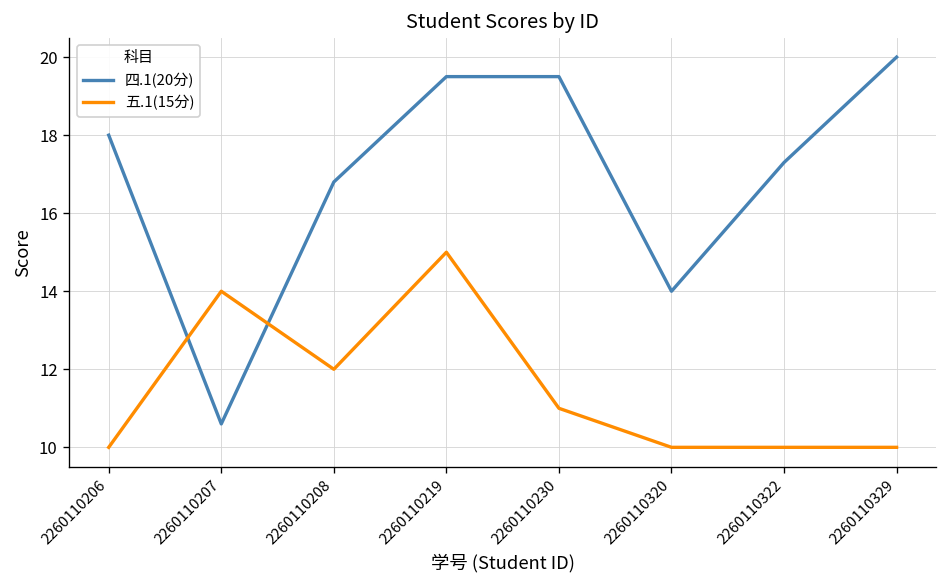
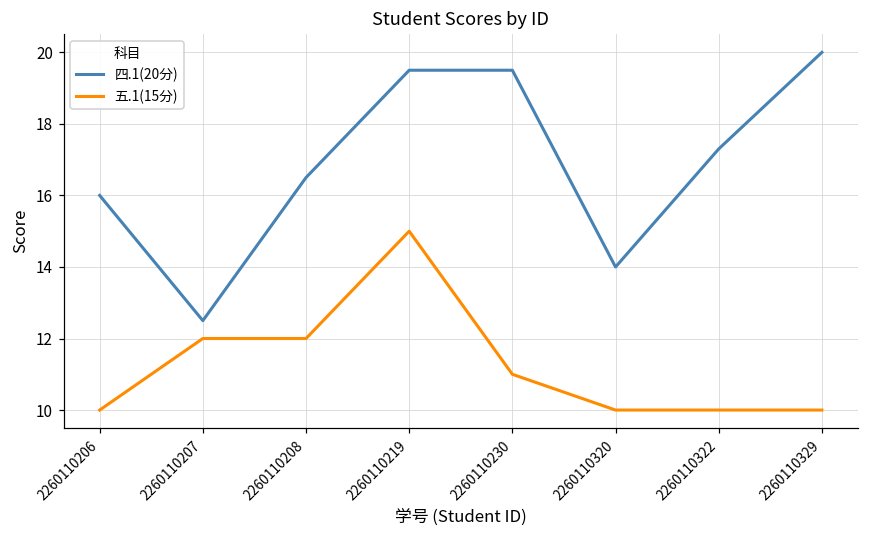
  {
    "四.1(20分)": {
-     "2260110206": 18,
-     "2260110207": 10.6,
-     "2260110208": 16.8,
+     "2260110206": 16,
+     "2260110207": 12.5,
+     "2260110208": 16.5,
      "2260110219": 19.5,
      "2260110230": 19.5,
      "2260110320": 14.0,
      "2260110322": 17.3,
      "2260110329": 20.0
    },
    "五.1(15分)": {
      "2260110206": 10,
-     "2260110207": 14,
+     "2260110207": 12,
      "2260110208": 12,
      "2260110219": 15,
      "2260110230": 11,
      "2260110320": 10,
      "2260110322": 10,
      "2260110329": 10
    }
  }
